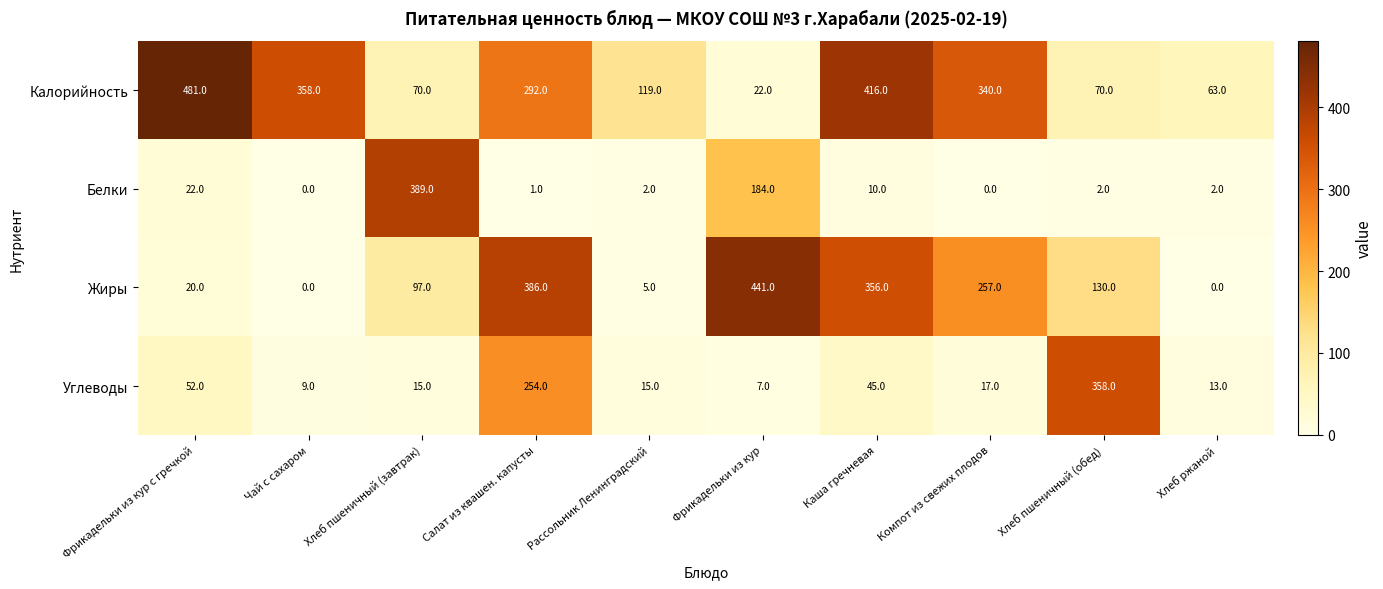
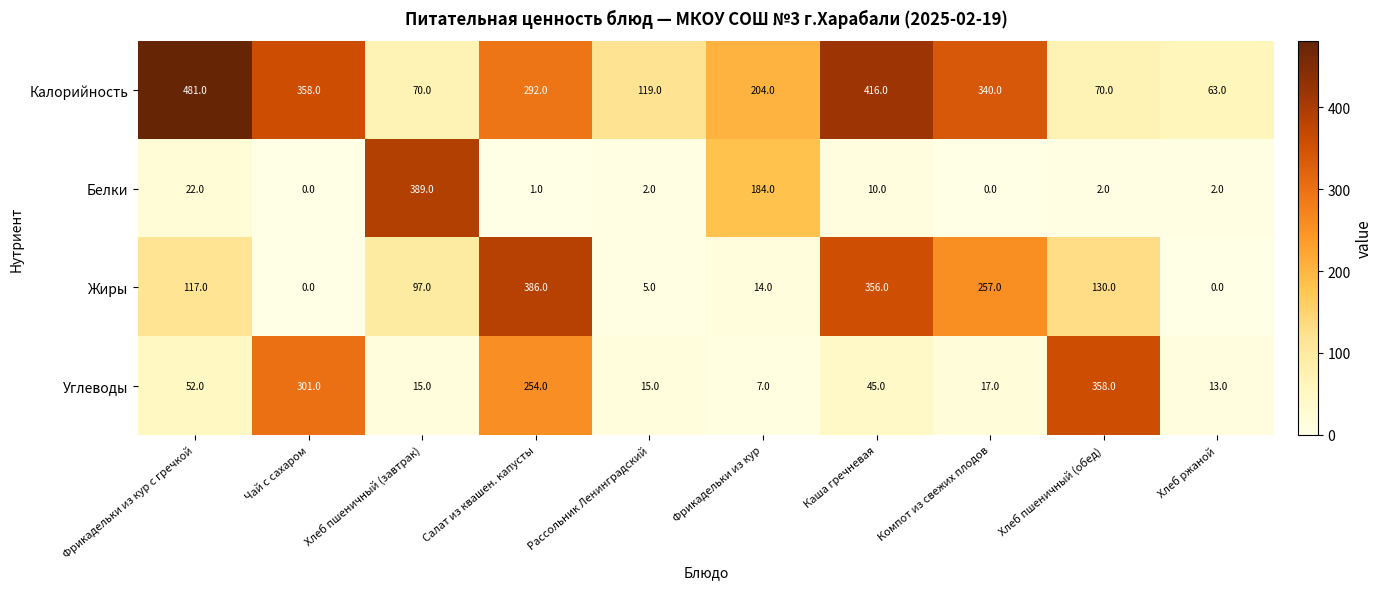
  {
    "Калорийность": {
      "Фрикадельки из кур с гречкой": 481.0,
      "Чай с сахаром": 358.0,
      "Хлеб пшеничный (завтрак)": 70.0,
      "Салат из квашен. капусты": 292.0,
      "Рассольник Ленинградский": 119.0,
-     "Фрикадельки из кур": 22.0,
+     "Фрикадельки из кур": 204.0,
      "Каша гречневая": 416.0,
      "Компот из свежих плодов": 340.0,
      "Хлеб пшеничный (обед)": 70.0,
      "Хлеб ржаной": 63.0
    },
    "Белки": {
      "Фрикадельки из кур с гречкой": 22.0,
      "Чай с сахаром": 0.0,
      "Хлеб пшеничный (завтрак)": 389.0,
      "Салат из квашен. капусты": 1.0,
      "Рассольник Ленинградский": 2.0,
      "Фрикадельки из кур": 184.0,
      "Каша гречневая": 10.0,
      "Компот из свежих плодов": 0.0,
      "Хлеб пшеничный (обед)": 2.0,
      "Хлеб ржаной": 2.0
    },
    "Жиры": {
-     "Фрикадельки из кур с гречкой": 20.0,
+     "Фрикадельки из кур с гречкой": 117.0,
      "Чай с сахаром": 0.0,
      "Хлеб пшеничный (завтрак)": 97.0,
      "Салат из квашен. капусты": 386.0,
      "Рассольник Ленинградский": 5.0,
-     "Фрикадельки из кур": 441.0,
+     "Фрикадельки из кур": 14.0,
      "Каша гречневая": 356.0,
      "Компот из свежих плодов": 257.0,
      "Хлеб пшеничный (обед)": 130.0,
      "Хлеб ржаной": 0.0
    },
    "Углеводы": {
      "Фрикадельки из кур с гречкой": 52.0,
-     "Чай с сахаром": 9.0,
+     "Чай с сахаром": 301.0,
      "Хлеб пшеничный (завтрак)": 15.0,
      "Салат из квашен. капусты": 254.0,
      "Рассольник Ленинградский": 15.0,
      "Фрикадельки из кур": 7.0,
      "Каша гречневая": 45.0,
      "Компот из свежих плодов": 17.0,
      "Хлеб пшеничный (обед)": 358.0,
      "Хлеб ржаной": 13.0
    }
  }
